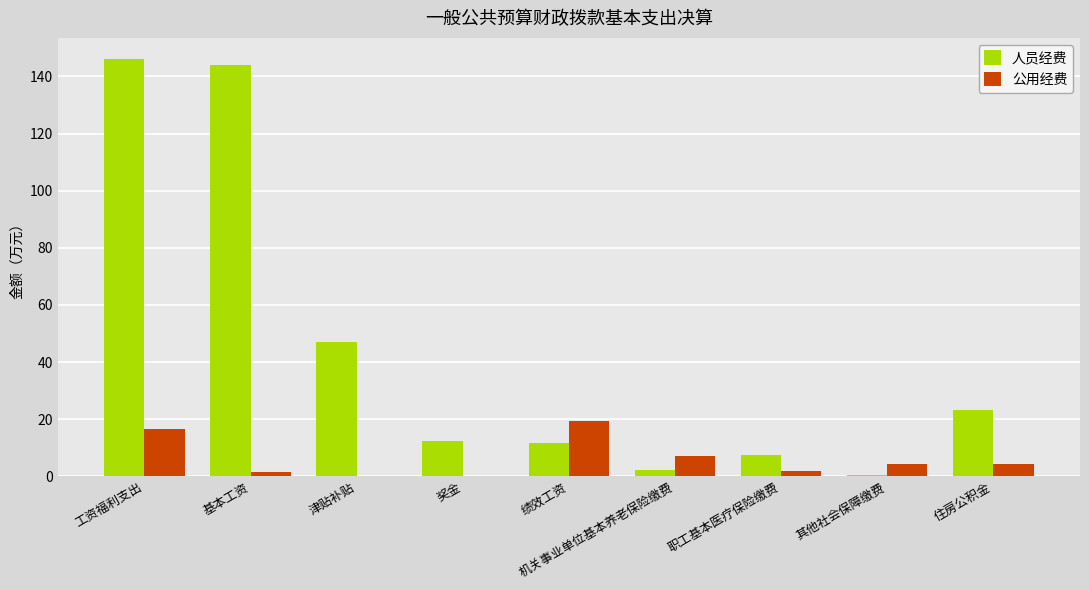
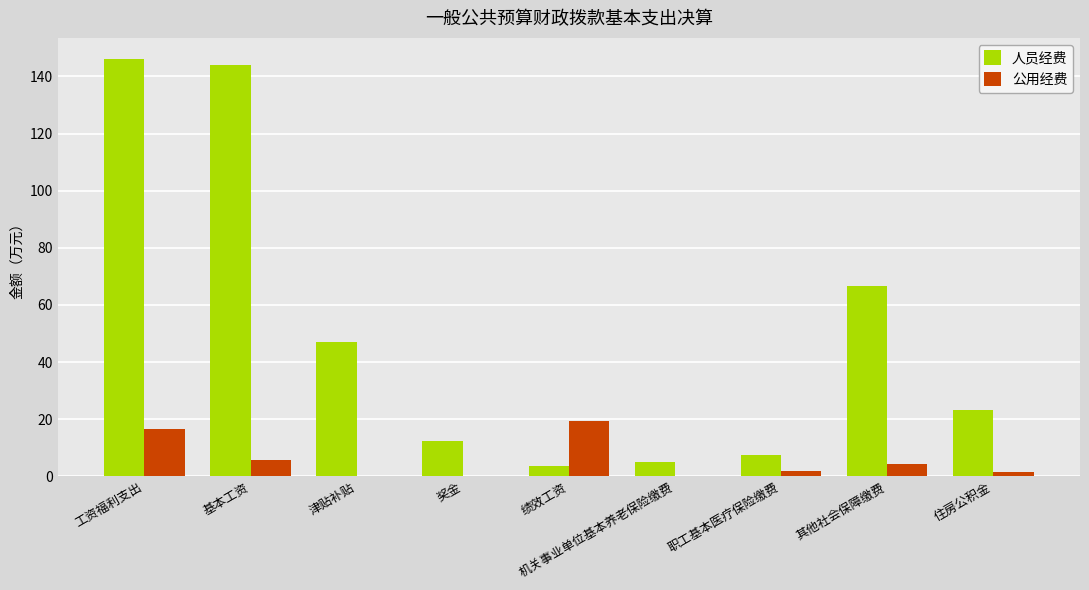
  {
    "人员经费": {
      "工资福利支出": 146,
      "基本工资": 144,
      "津贴补贴": 47,
      "奖金": 12,
-     "绩效工资": 12,
-     "机关事业单位基本养老保险缴费": 2,
+     "绩效工资": 4,
+     "机关事业单位基本养老保险缴费": 5,
      "职工基本医疗保险缴费": 7,
-     "其他社会保障缴费": 1,
+     "其他社会保障缴费": 67,
      "住房公积金": 23
    },
    "公用经费": {
      "工资福利支出": 17,
-     "基本工资": 2,
+     "基本工资": 6,
      "津贴补贴": 0,
      "奖金": 0,
      "绩效工资": 19,
-     "机关事业单位基本养老保险缴费": 7,
+     "机关事业单位基本养老保险缴费": 0,
      "职工基本医疗保险缴费": 2,
      "其他社会保障缴费": 4,
-     "住房公积金": 4
+     "住房公积金": 1
    }
  }
